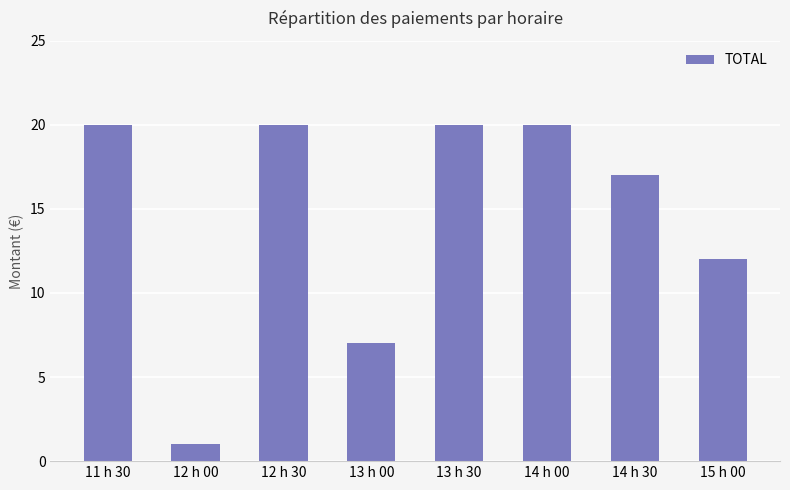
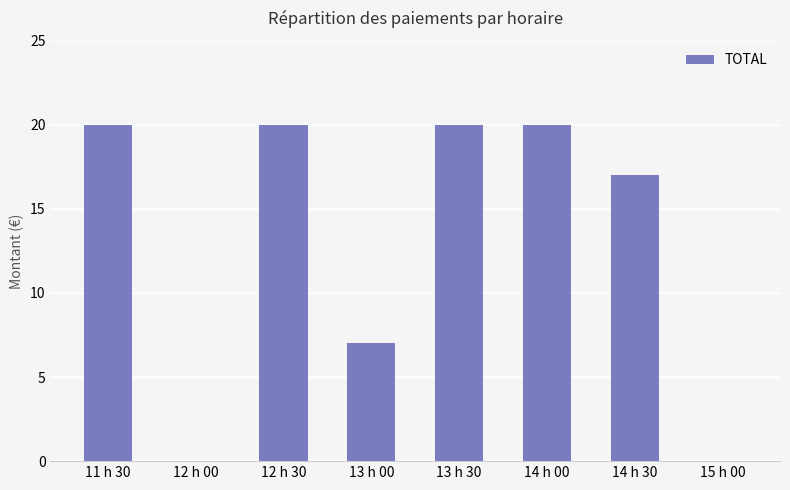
  {
    "11 h 30": 20,
-   "12 h 00": 1,
+   "12 h 00": 0,
    "12 h 30": 20,
    "13 h 00": 7,
    "13 h 30": 20,
    "14 h 00": 20,
    "14 h 30": 17,
-   "15 h 00": 12
+   "15 h 00": 0
  }
